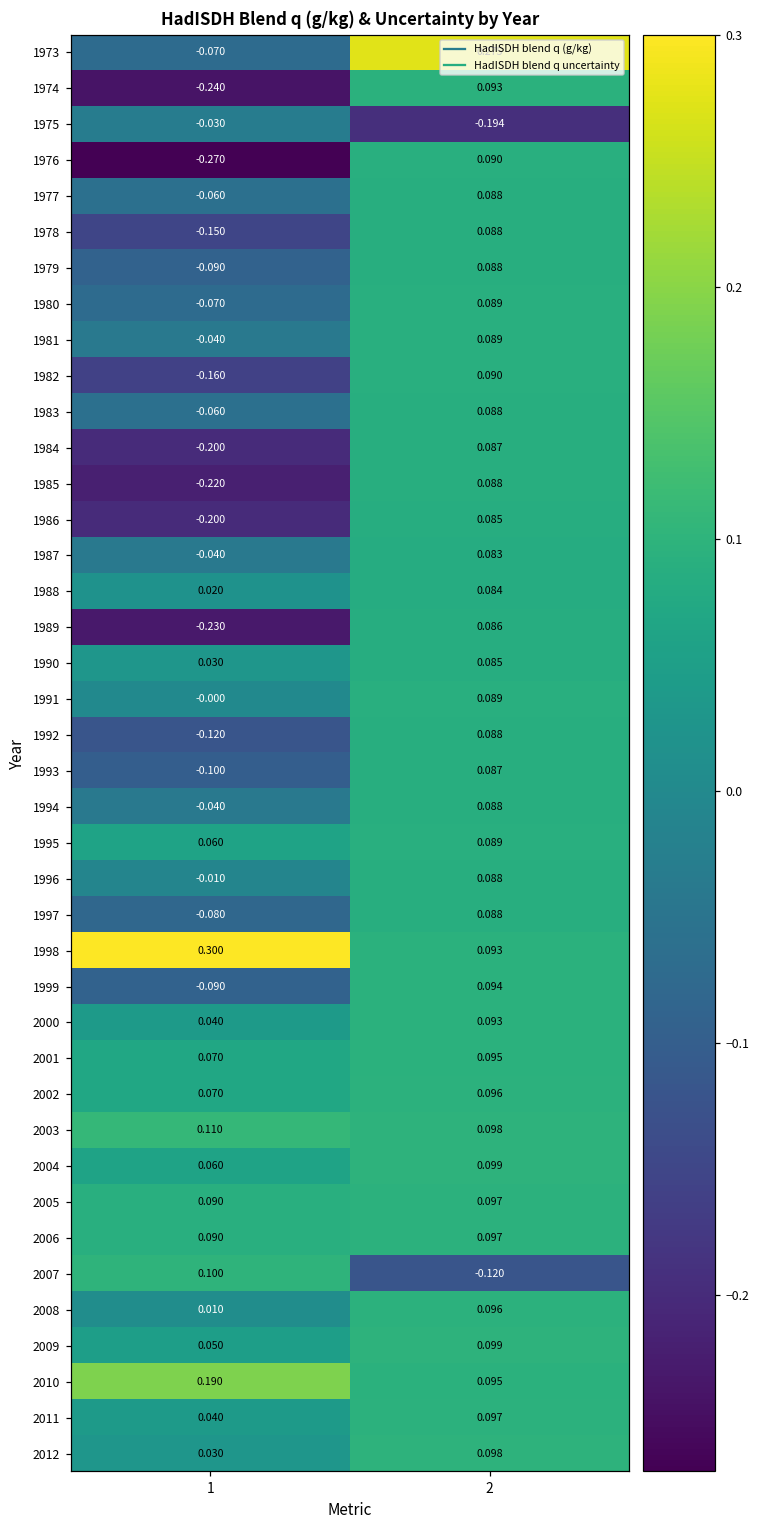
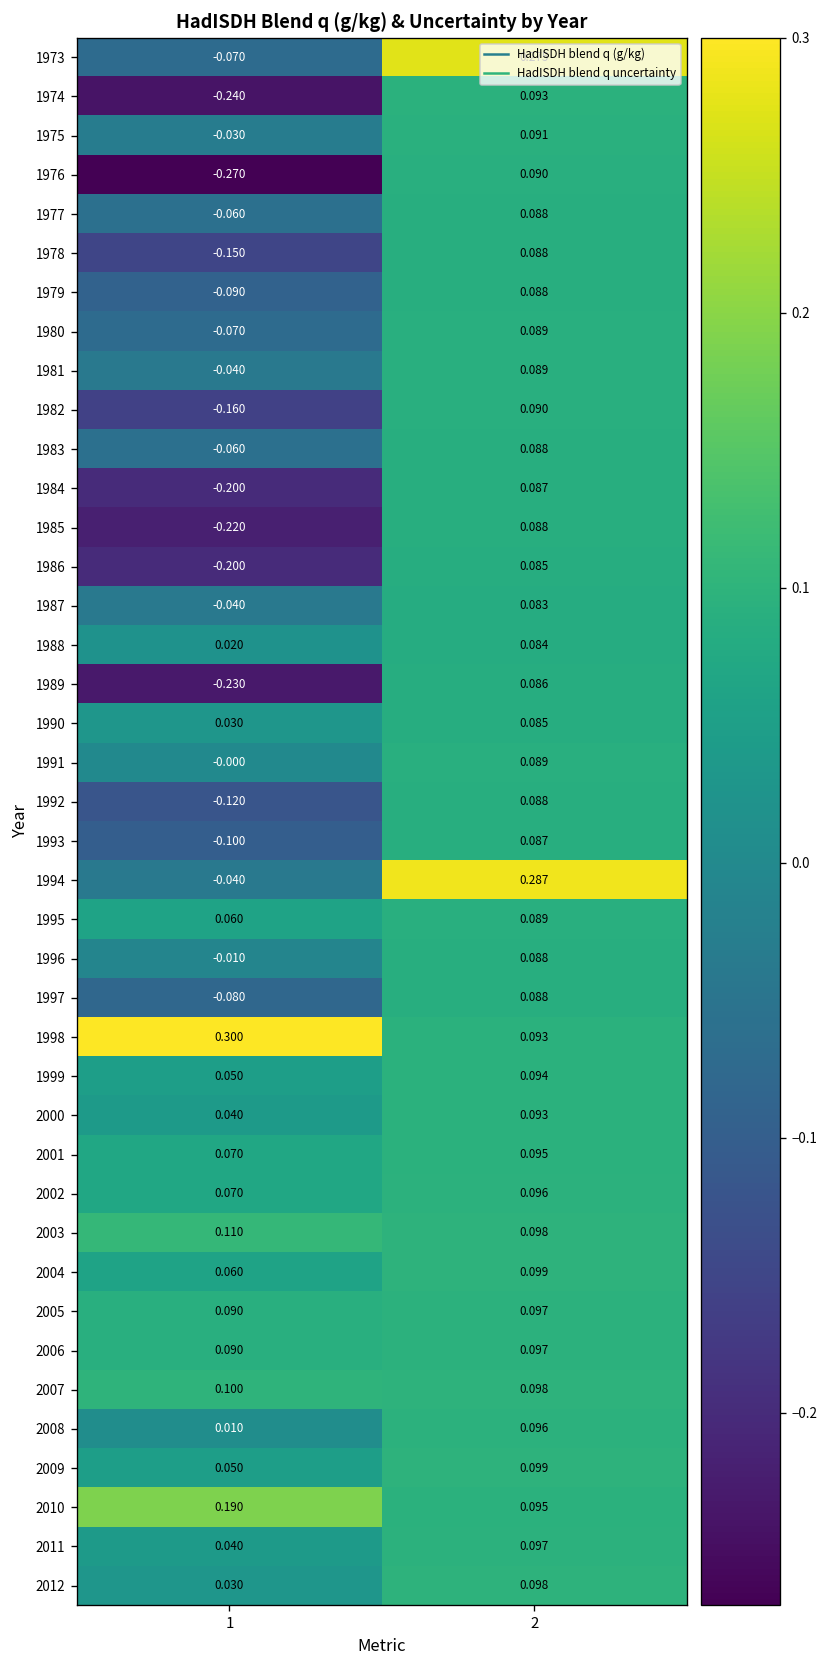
  {
    "1973": {
      "1": -0.070
    },
    "1974": {
      "1": -0.240,
      "2": 0.093
    },
    "1975": {
      "1": -0.030,
-     "2": -0.194
+     "2": 0.091
    },
    "1976": {
      "1": -0.270,
      "2": 0.090
    },
    "1977": {
      "1": -0.060,
      "2": 0.088
    },
    "1978": {
      "1": -0.150,
      "2": 0.088
    },
    "1979": {
      "1": -0.090,
      "2": 0.088
    },
    "1980": {
      "1": -0.070,
      "2": 0.089
    },
    "1981": {
      "1": -0.040,
      "2": 0.089
    },
    "1982": {
      "1": -0.160,
      "2": 0.090
    },
    "1983": {
      "1": -0.060,
      "2": 0.088
    },
    "1984": {
      "1": -0.200,
      "2": 0.087
    },
    "1985": {
      "1": -0.220,
      "2": 0.088
    },
    "1986": {
      "1": -0.200,
      "2": 0.085
    },
    "1987": {
      "1": -0.040,
      "2": 0.083
    },
    "1988": {
      "1": 0.020,
      "2": 0.084
    },
    "1989": {
      "1": -0.230,
      "2": 0.086
    },
    "1990": {
      "1": 0.030,
      "2": 0.085
    },
    "1991": {
      "1": -0.000,
      "2": 0.089
    },
    "1992": {
      "1": -0.120,
      "2": 0.088
    },
    "1993": {
      "1": -0.100,
      "2": 0.087
    },
    "1994": {
      "1": -0.040,
-     "2": 0.088
+     "2": 0.287
    },
    "1995": {
      "1": 0.060,
      "2": 0.089
    },
    "1996": {
      "1": -0.010,
      "2": 0.088
    },
    "1997": {
      "1": -0.080,
      "2": 0.088
    },
    "1998": {
      "1": 0.300,
      "2": 0.093
    },
    "1999": {
-     "1": -0.090,
+     "1": 0.050,
      "2": 0.094
    },
    "2000": {
      "1": 0.040,
      "2": 0.093
    },
    "2001": {
      "1": 0.070,
      "2": 0.095
    },
    "2002": {
      "1": 0.070,
      "2": 0.096
    },
    "2003": {
      "1": 0.110,
      "2": 0.098
    },
    "2004": {
      "1": 0.060,
      "2": 0.099
    },
    "2005": {
      "1": 0.090,
      "2": 0.097
    },
    "2006": {
      "1": 0.090,
      "2": 0.097
    },
    "2007": {
      "1": 0.100,
-     "2": -0.120
+     "2": 0.098
    },
    "2008": {
      "1": 0.010,
      "2": 0.096
    },
    "2009": {
      "1": 0.050,
      "2": 0.099
    },
    "2010": {
      "1": 0.190,
      "2": 0.095
    },
    "2011": {
      "1": 0.040,
      "2": 0.097
    },
    "2012": {
      "1": 0.030,
      "2": 0.098
    }
  }
